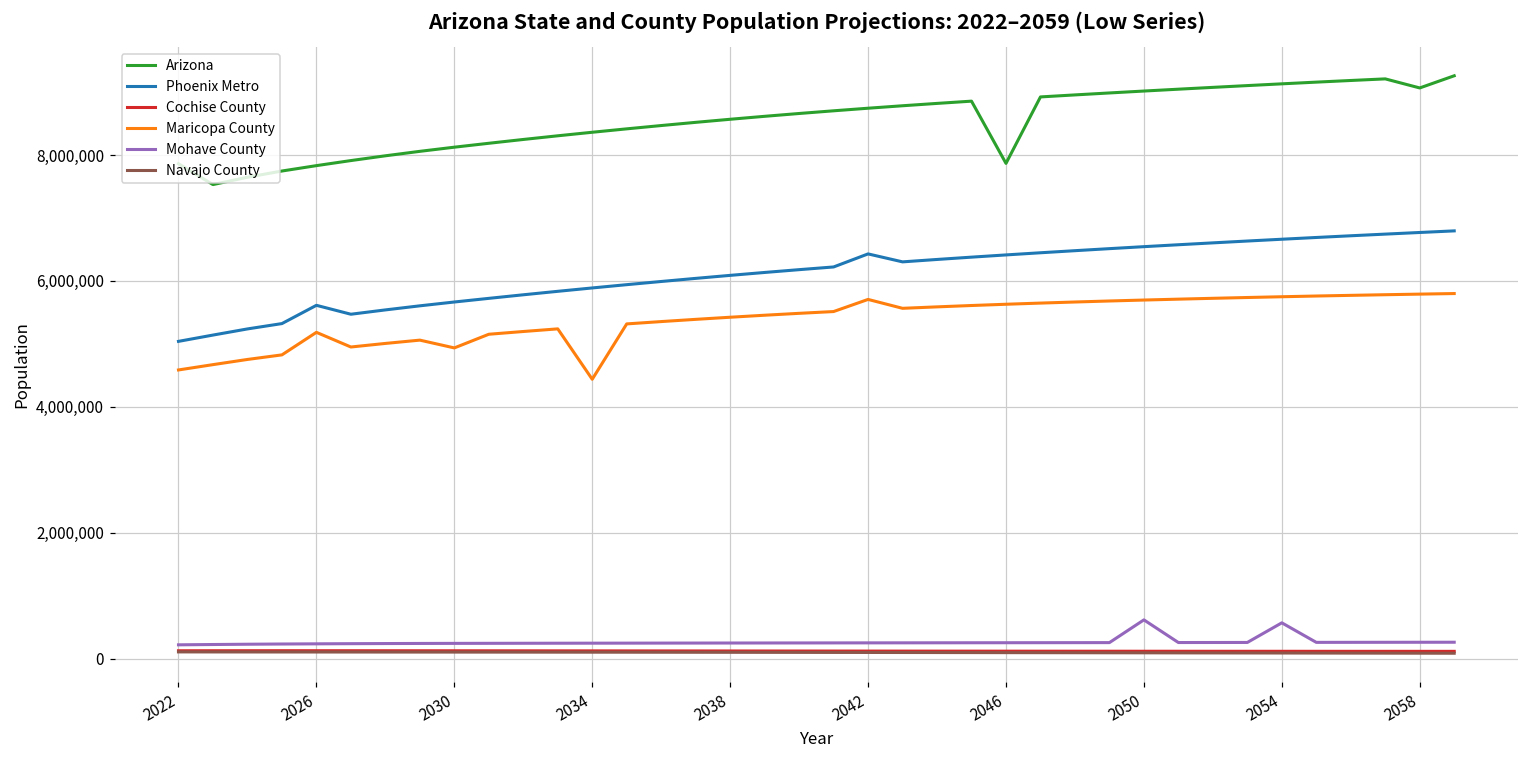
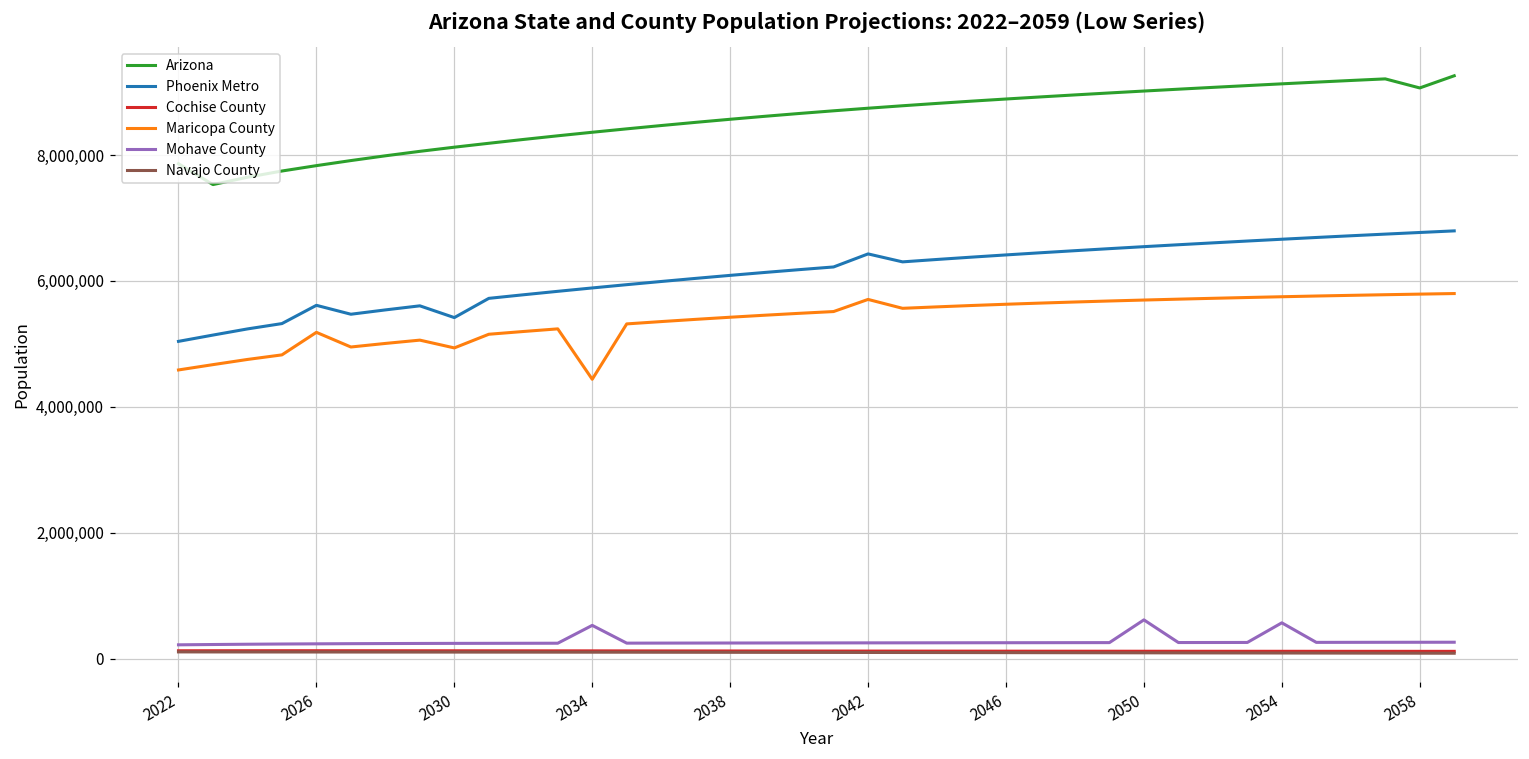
  {
    "Arizona": {
      "2026": "7,800,000",
      "2030": "8,100,000",
      "2034": "8,400,000",
      "2038": "8,600,000",
      "2042": "8,700,000",
-     "2046": "7,900,000",
+     "2046": "8,900,000",
      "2050": "9,000,000",
      "2054": "9,100,000",
      "2058": "9,100,000"
    },
    "Phoenix Metro": {
      "2022": "5,000,000",
      "2026": "5,600,000",
-     "2030": "5,700,000",
+     "2030": "5,400,000",
      "2034": "5,900,000",
      "2038": "6,100,000",
      "2042": "6,400,000",
      "2046": "6,400,000",
      "2050": "6,500,000",
      "2054": "6,700,000",
      "2058": "6,800,000"
    },
    "Maricopa County": {
      "2022": "4,600,000",
      "2026": "5,200,000",
      "2030": "4,900,000",
      "2034": "4,400,000",
      "2038": "5,400,000",
      "2042": "5,700,000",
      "2046": "5,600,000",
      "2050": "5,700,000",
      "2054": "5,700,000",
      "2058": "5,800,000"
    },
    "Mohave County": {
      "2022": "200,000",
      "2026": "200,000",
      "2030": "200,000",
-     "2034": "200,000",
+     "2034": "500,000",
      "2038": "200,000",
      "2042": "300,000",
      "2046": "300,000",
      "2050": "600,000",
      "2054": "600,000",
      "2058": "300,000"
    }
  }
